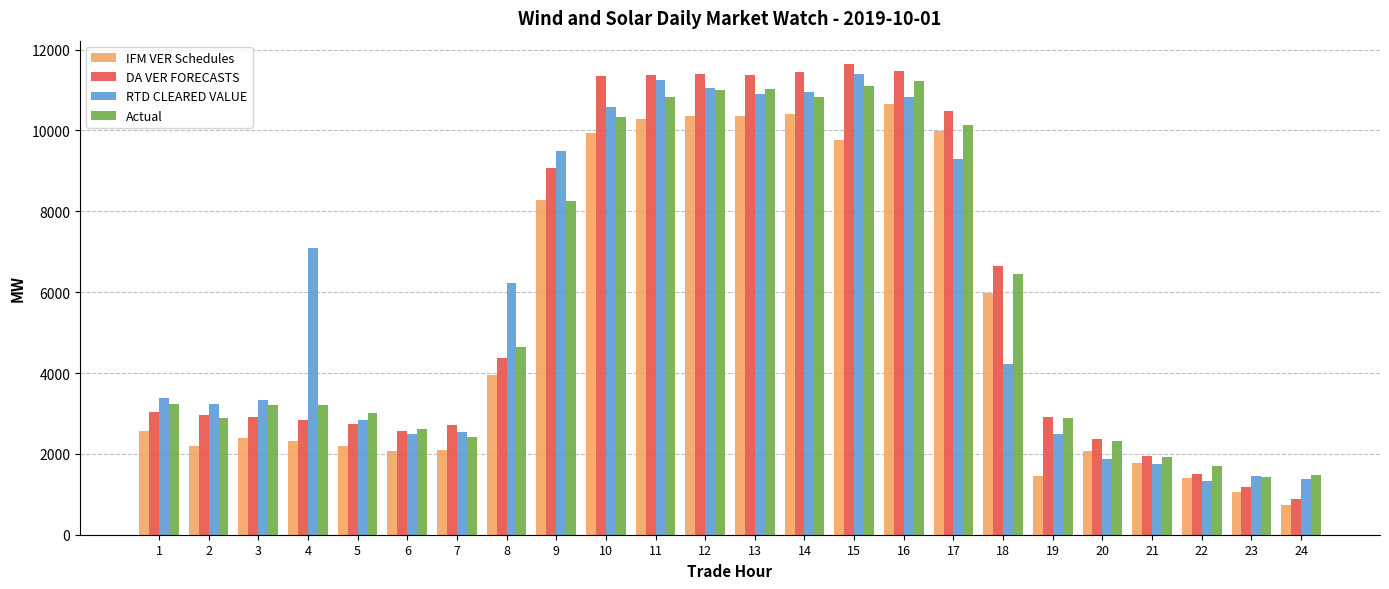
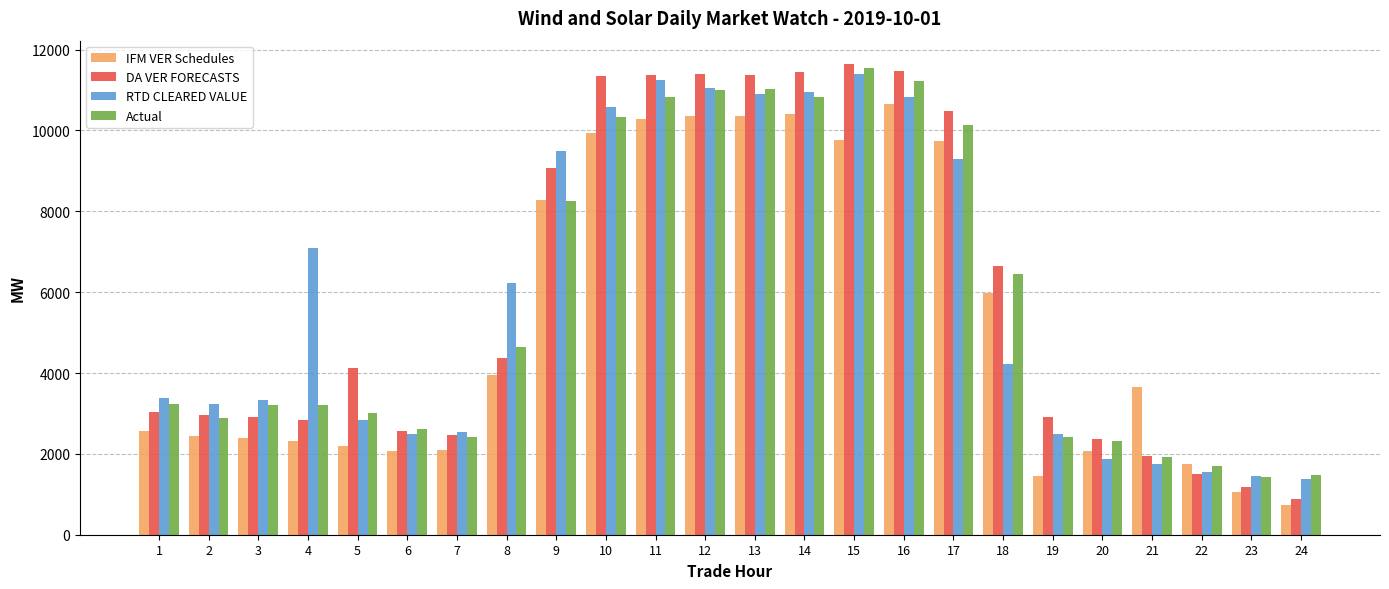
  {
    "IFM VER Schedules": {
      "1": 2600,
-     "2": 2200,
+     "2": 2400,
      "3": 2400,
      "4": 2300,
      "5": 2200,
      "6": 2100,
      "7": 2100,
      "8": 4000,
      "9": 8300,
      "10": 9900,
      "11": 10300,
      "12": 10400,
      "13": 10300,
      "14": 10400,
      "15": 9800,
      "16": 10700,
-     "17": 10000,
+     "17": 9700,
      "18": 6000,
      "19": 1400,
      "20": 2100,
-     "21": 1800,
-     "22": 1400,
+     "21": 3700,
+     "22": 1700,
      "23": 1100,
      "24": 700
    },
    "DA VER FORECASTS": {
      "1": 3000,
      "2": 3000,
      "3": 2900,
      "4": 2800,
-     "5": 2700,
+     "5": 4100,
      "6": 2600,
-     "7": 2700,
+     "7": 2500,
      "8": 4400,
      "9": 9100,
      "10": 11400,
      "11": 11400,
      "12": 11400,
      "13": 11400,
      "14": 11400,
      "15": 11600,
      "16": 11500,
      "17": 10500,
      "18": 6600,
      "19": 2900,
      "20": 2400,
      "21": 2000,
      "22": 1500,
      "23": 1200,
      "24": 900
    },
    "RTD CLEARED VALUE": {
      "1": 3400,
      "2": 3200,
      "3": 3300,
      "4": 7100,
      "5": 2800,
      "6": 2500,
      "7": 2500,
      "8": 6200,
      "9": 9500,
      "10": 10600,
      "11": 11200,
      "12": 11100,
      "13": 10900,
      "14": 11000,
      "15": 11400,
      "16": 10800,
      "17": 9300,
      "18": 4200,
      "19": 2500,
      "20": 1900,
      "21": 1700,
-     "22": 1300,
+     "22": 1600,
      "23": 1400,
      "24": 1400
    },
    "Actual": {
      "1": 3200,
      "2": 2900,
      "3": 3200,
      "4": 3200,
      "5": 3000,
      "6": 2600,
      "7": 2400,
      "8": 4600,
      "9": 8300,
      "10": 10300,
      "11": 10800,
      "12": 11000,
      "13": 11000,
      "14": 10800,
-     "15": 11100,
+     "15": 11500,
      "16": 11200,
      "17": 10100,
      "18": 6500,
-     "19": 2900,
+     "19": 2400,
      "20": 2300,
      "21": 1900,
      "22": 1700,
      "23": 1400,
      "24": 1500
    }
  }
